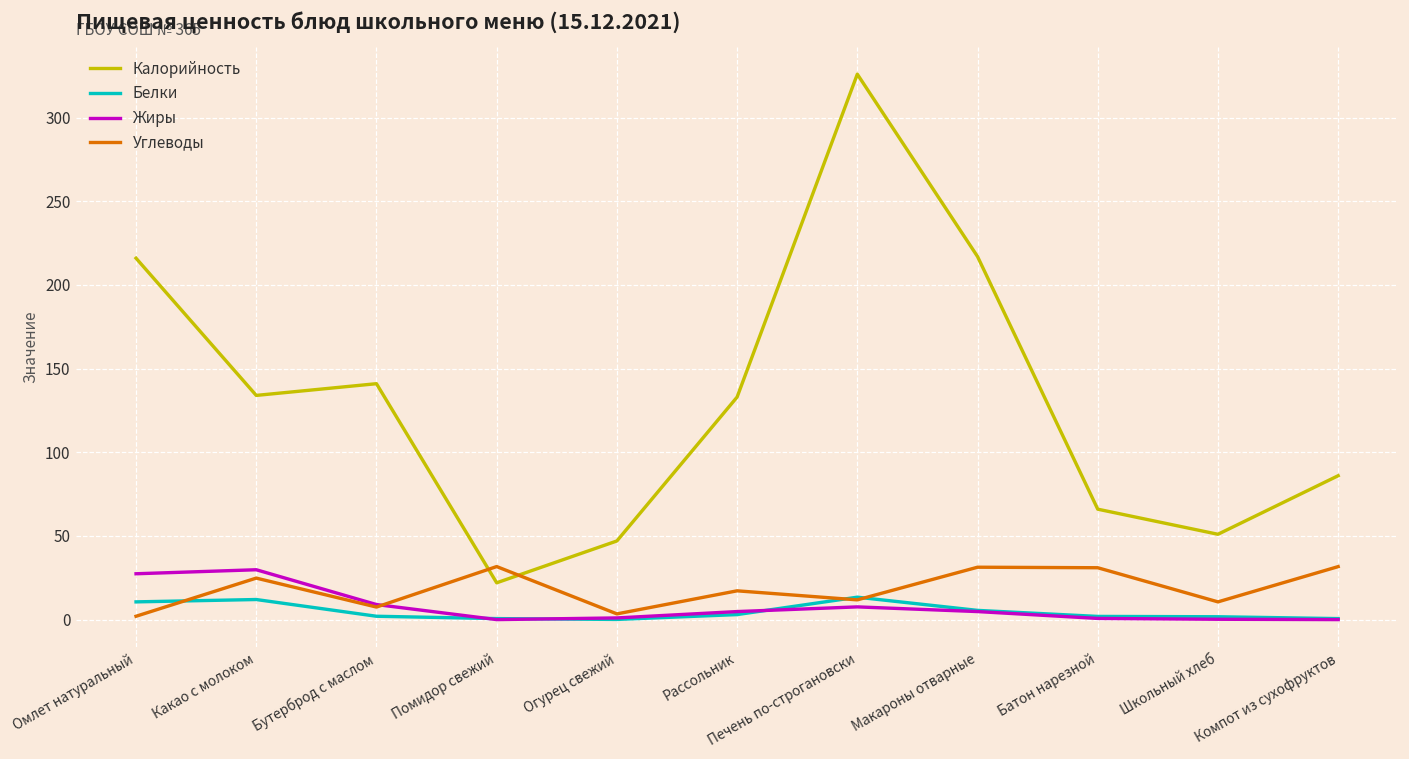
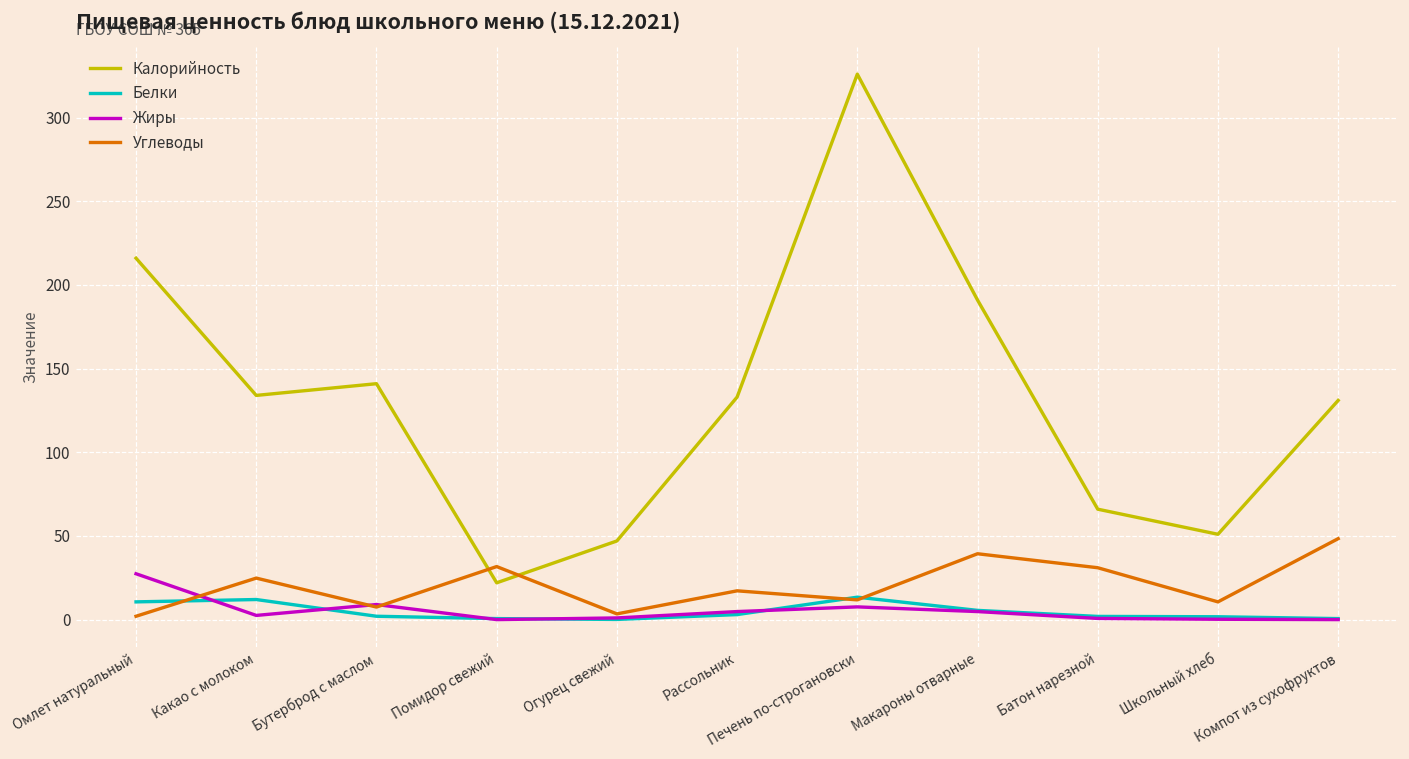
  {
    "Калорийность": {
      "Омлет натуральный": 216,
      "Какао с молоком": 134,
      "Бутерброд с маслом": 141,
      "Помидор свежий": 22,
      "Огурец свежий": 47,
      "Рассольник": 133,
      "Печень по-строгановски": 326,
-     "Макароны отварные": 217,
+     "Макароны отварные": 191,
      "Батон нарезной": 66,
      "Школьный хлеб": 51,
-     "Компот из сухофруктов": 86
+     "Компот из сухофруктов": 131
    },
    "Белки": {
      "Омлет натуральный": 11,
      "Какао с молоком": 12,
      "Бутерброд с маслом": 2,
      "Рассольник": 3
    },
    "Жиры": {
      "Омлет натуральный": 27,
-     "Какао с молоком": 30,
+     "Какао с молоком": 3,
      "Рассольник": 5,
      "Печень по-строгановски": 8
    },
    "Углеводы": {
      "Омлет натуральный": 2,
      "Какао с молоком": 25,
      "Помидор свежий": 32,
      "Огурец свежий": 3,
      "Рассольник": 17,
-     "Макароны отварные": 31,
+     "Макароны отварные": 39,
      "Батон нарезной": 31,
      "Школьный хлеб": 11,
-     "Компот из сухофруктов": 32
+     "Компот из сухофруктов": 48
    }
  }
